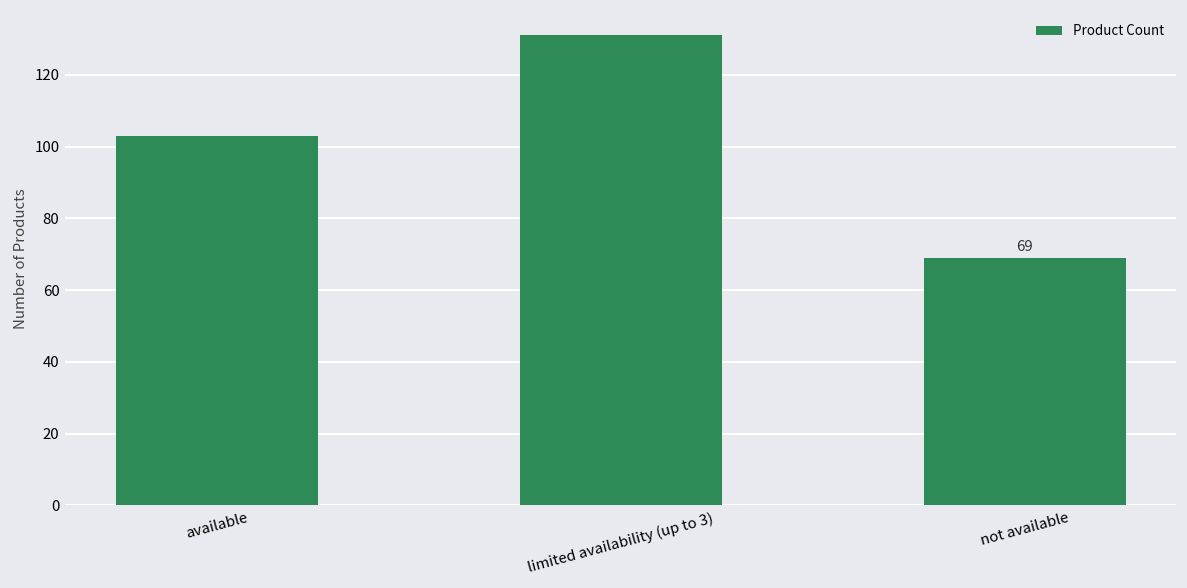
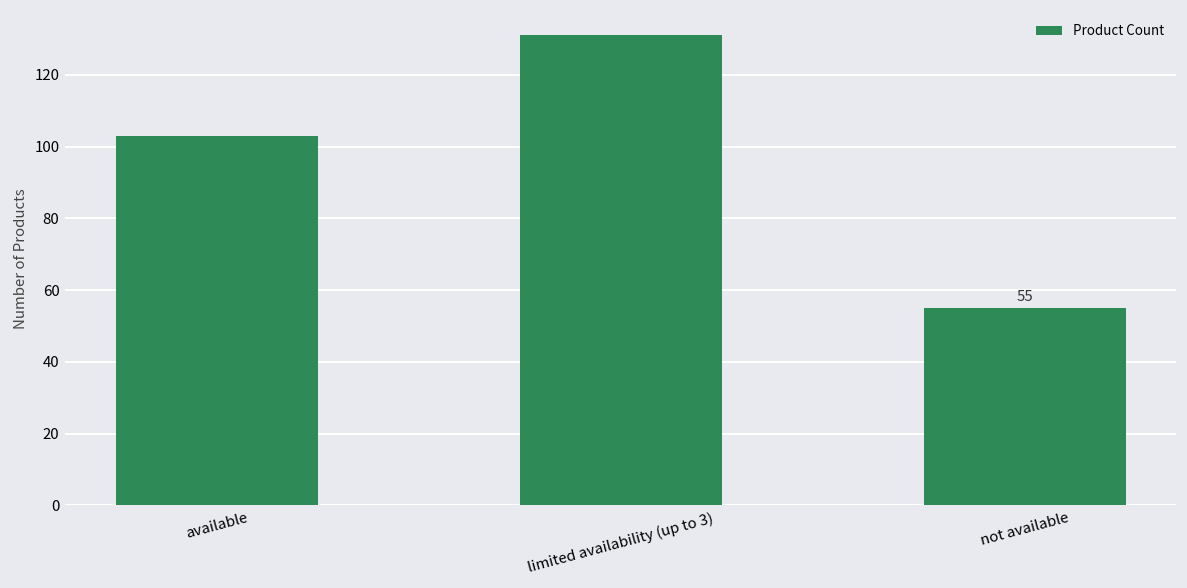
  {
-   "not available": 69
+   "not available": 55
  }
